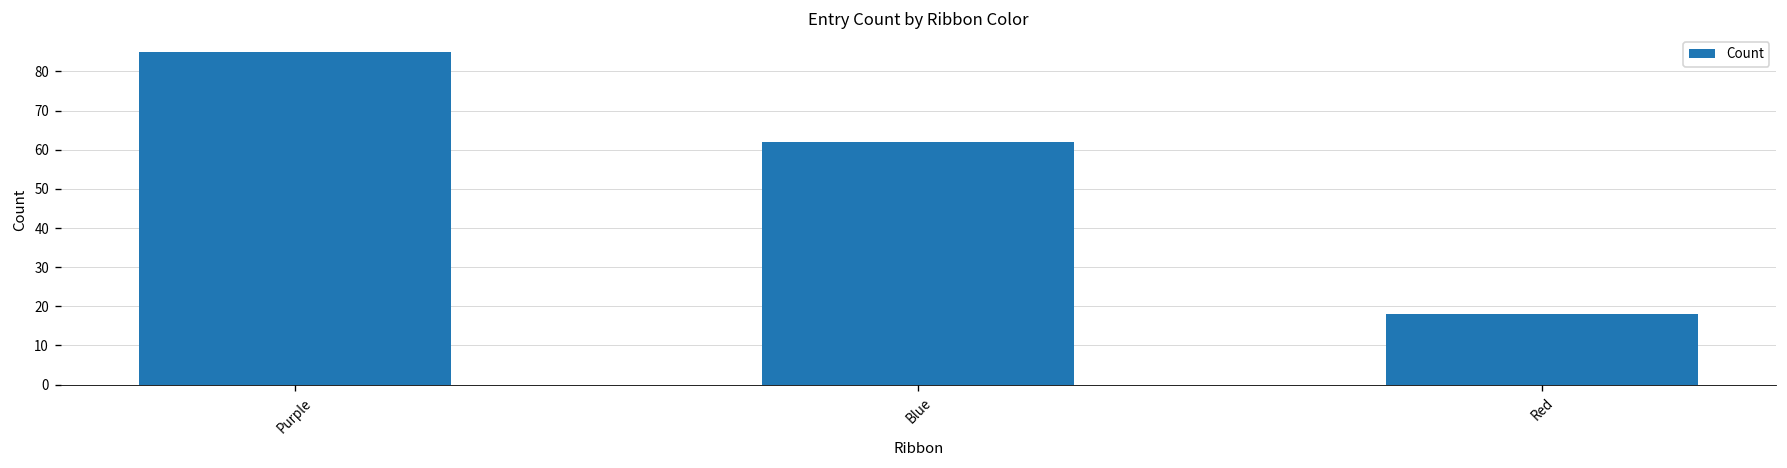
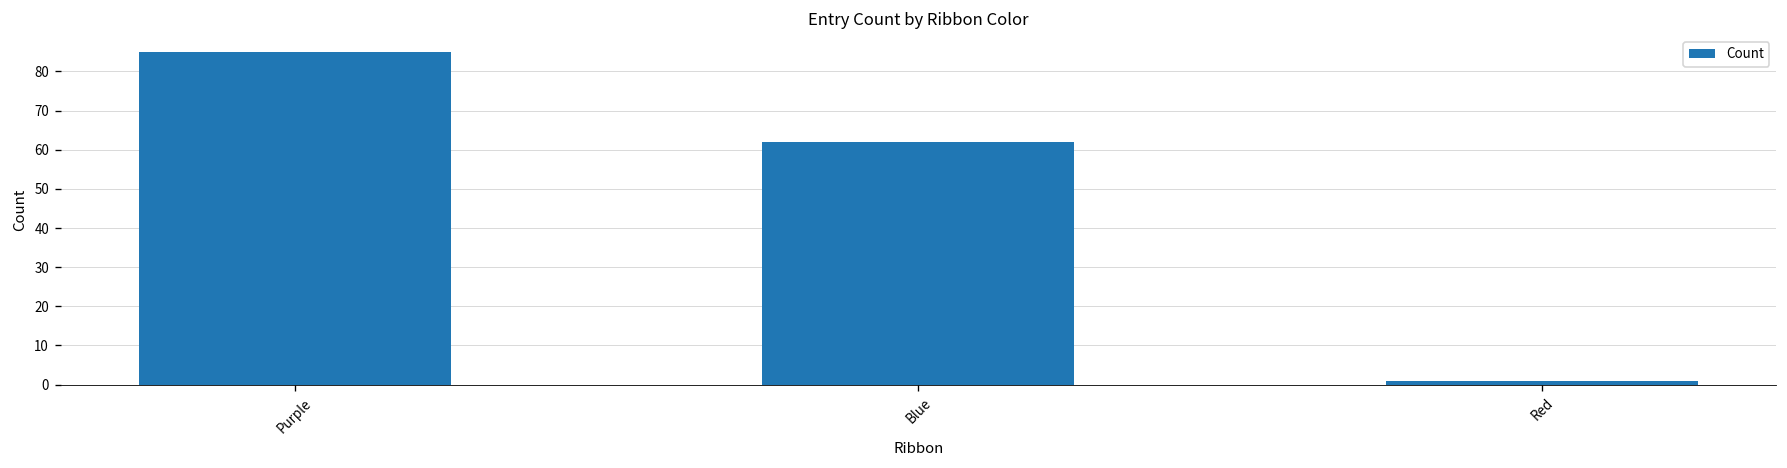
  {
    "Purple": 85,
    "Blue": 62,
-   "Red": 18
+   "Red": 1
  }
